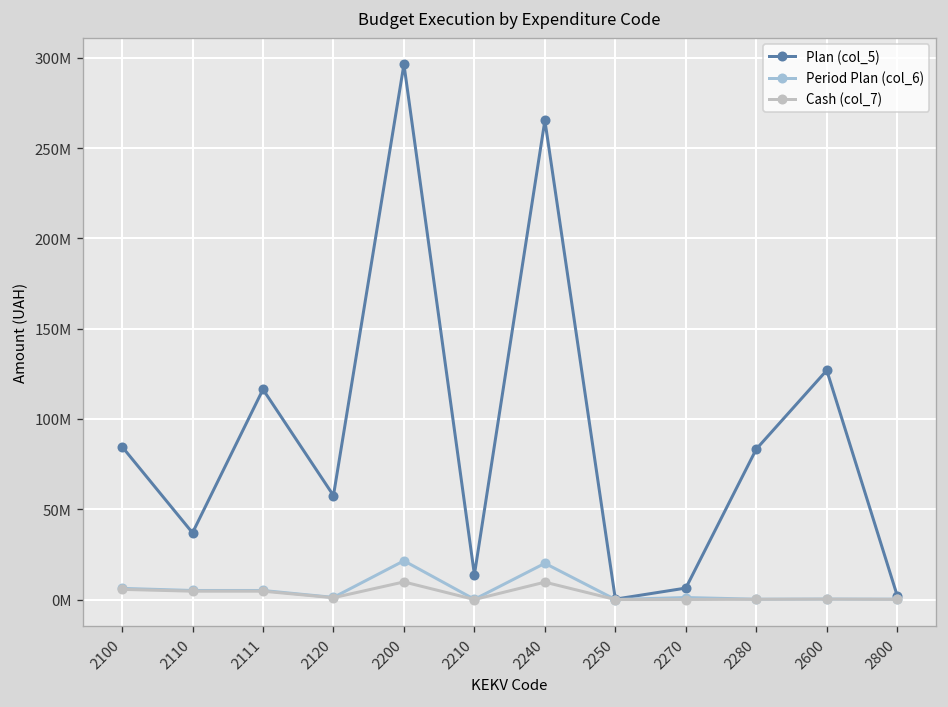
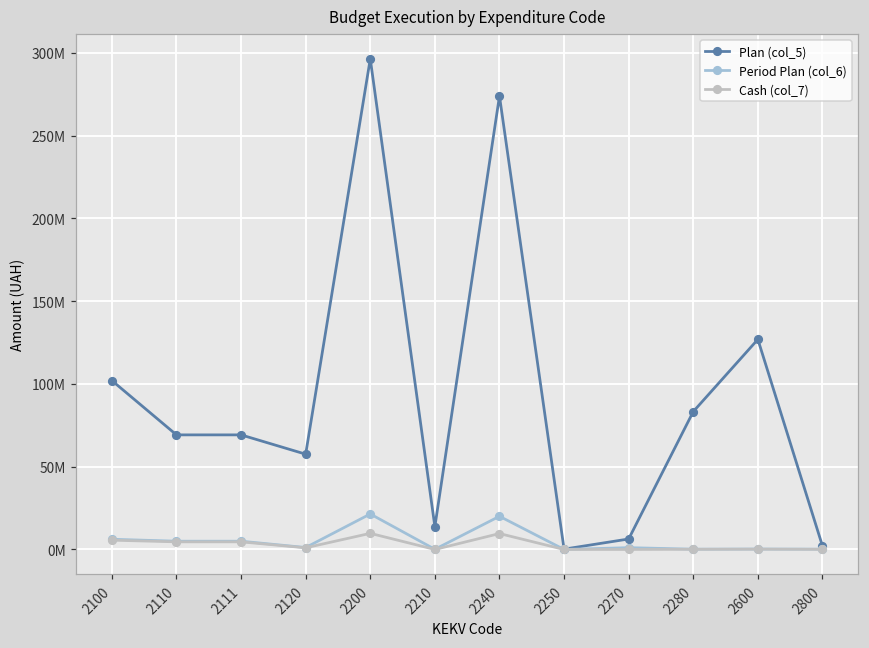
  {
    "Plan (col_5)": {
-     "2100": 85000000,
-     "2110": 37000000,
-     "2111": 116000000,
+     "2100": 102000000,
+     "2110": 69000000,
+     "2111": 69000000,
      "2120": 58000000,
      "2200": 296000000,
      "2210": 14000000,
-     "2240": 265000000,
+     "2240": 274000000,
      "2270": 6000000,
      "2280": 83000000,
      "2600": 127000000,
      "2800": 2000000
    }
  }
